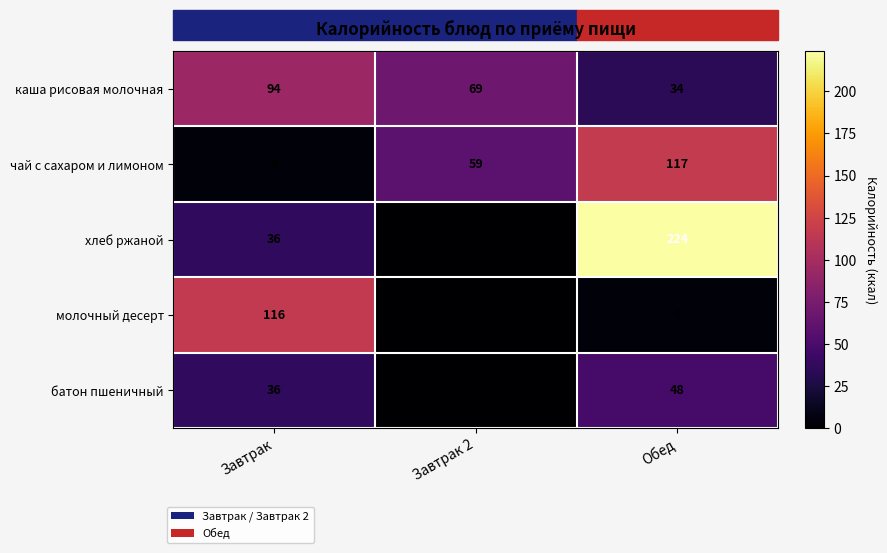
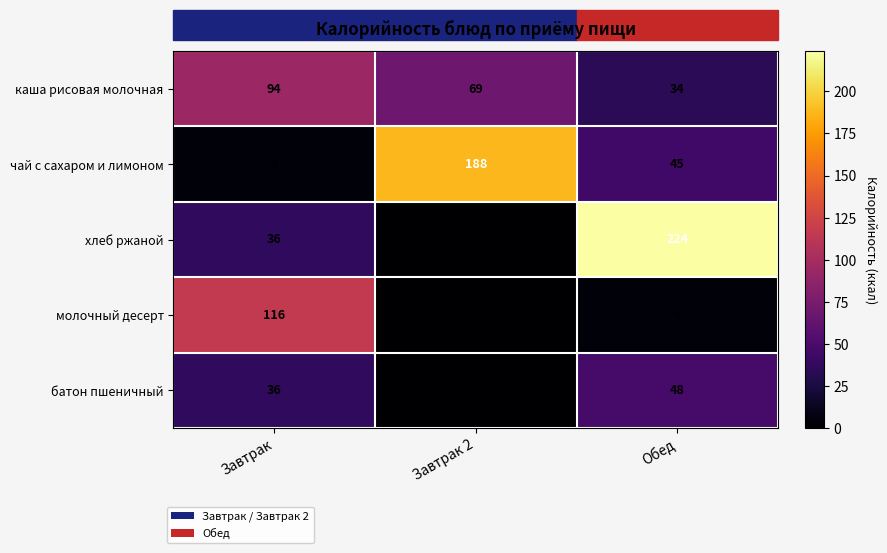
  {
    "каша рисовая молочная": {
      "Завтрак": 94,
      "Завтрак 2": 69,
      "Обед": 34
    },
    "чай с сахаром и лимоном": {
-     "Завтрак 2": 59,
-     "Обед": 117
+     "Завтрак 2": 188,
+     "Обед": 45
    },
    "хлеб ржаной": {
      "Завтрак": 36,
      "Обед": 224
    },
    "молочный десерт": {
      "Завтрак": 116
    },
    "батон пшеничный": {
      "Завтрак": 36,
      "Обед": 48
    }
  }
